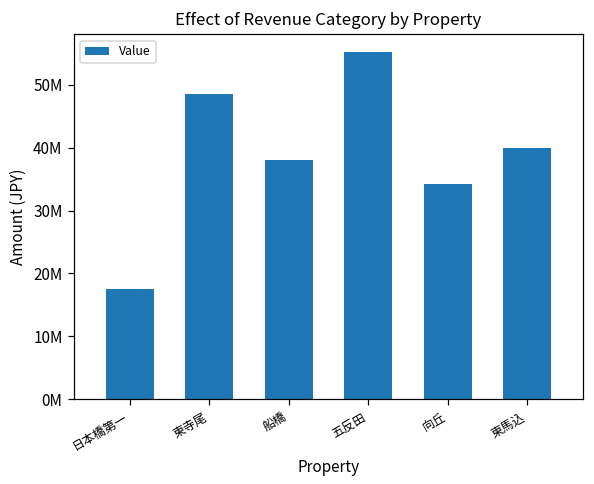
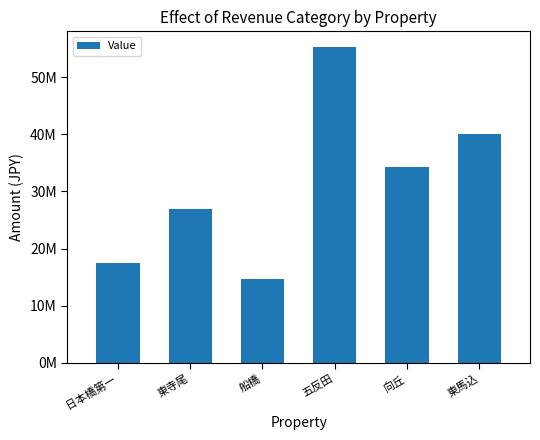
  {
    "日本橋第一": 18000000,
-   "東寺尾": 49000000,
-   "船橋": 38000000,
+   "東寺尾": 27000000,
+   "船橋": 15000000,
    "五反田": 55000000,
    "向丘": 34000000,
    "東馬込": 40000000
  }
